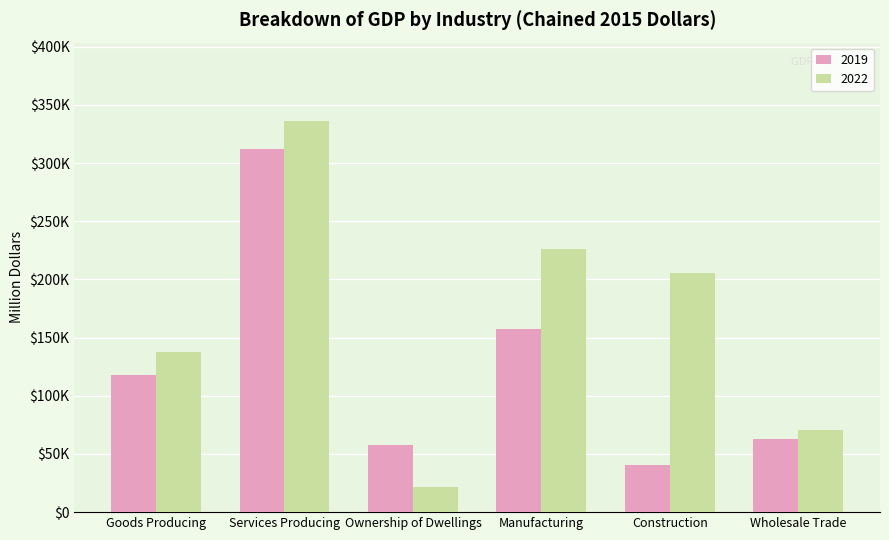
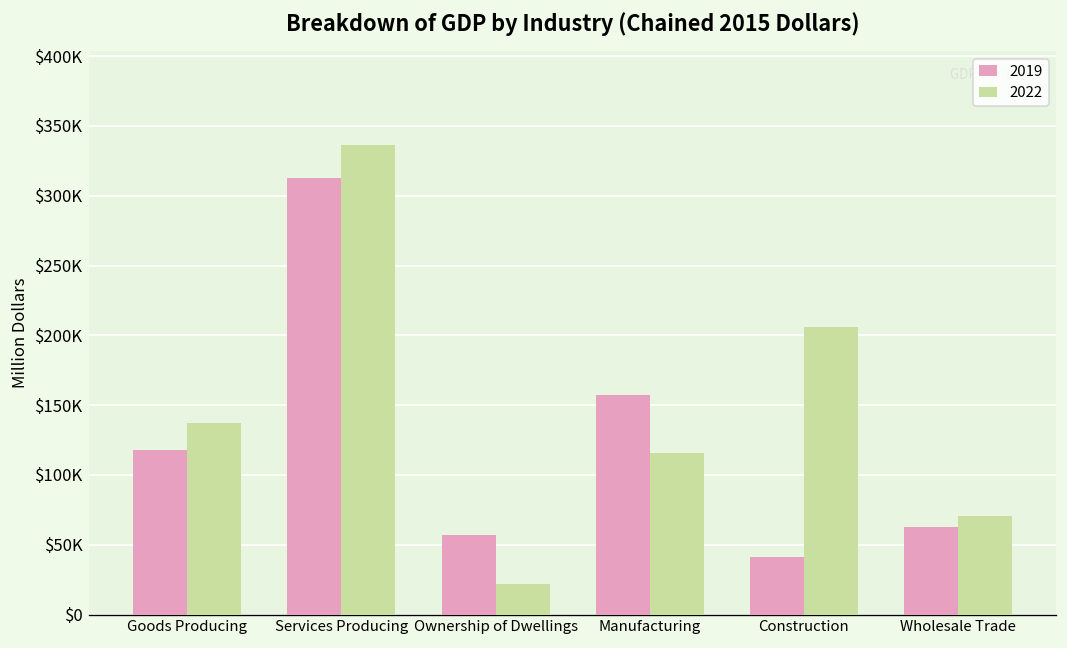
  {
    "2019": {
      "Goods Producing": "$118000",
      "Services Producing": "$312000",
      "Ownership of Dwellings": "$57000",
      "Manufacturing": "$157000",
      "Construction": "$41000",
      "Wholesale Trade": "$63000"
    },
    "2022": {
      "Goods Producing": "$137000",
      "Services Producing": "$336000",
      "Ownership of Dwellings": "$22000",
-     "Manufacturing": "$226000",
+     "Manufacturing": "$116000",
      "Construction": "$206000",
      "Wholesale Trade": "$71000"
    }
  }
